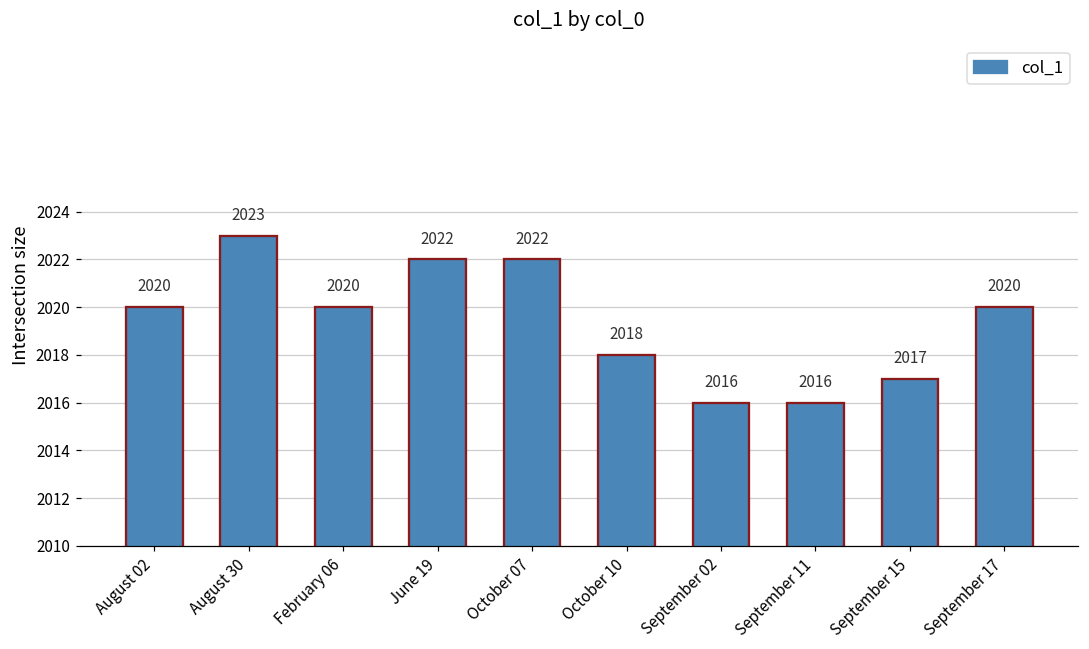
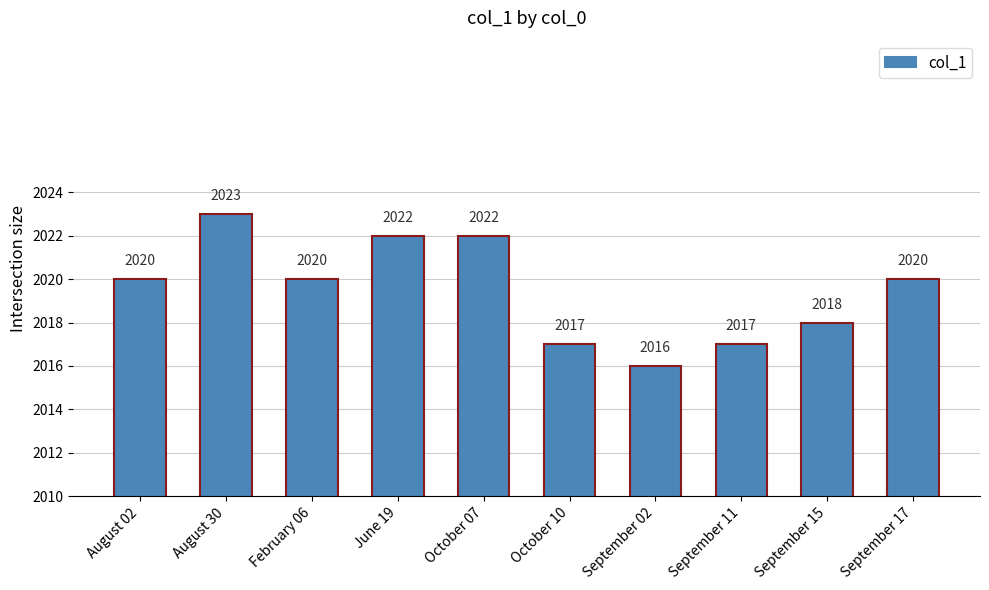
  {
    "August 02": 2020,
    "August 30": 2023,
    "February 06": 2020,
    "June 19": 2022,
    "October 07": 2022,
-   "October 10": 2018,
+   "October 10": 2017,
    "September 02": 2016,
-   "September 11": 2016,
-   "September 15": 2017,
+   "September 11": 2017,
+   "September 15": 2018,
    "September 17": 2020
  }
